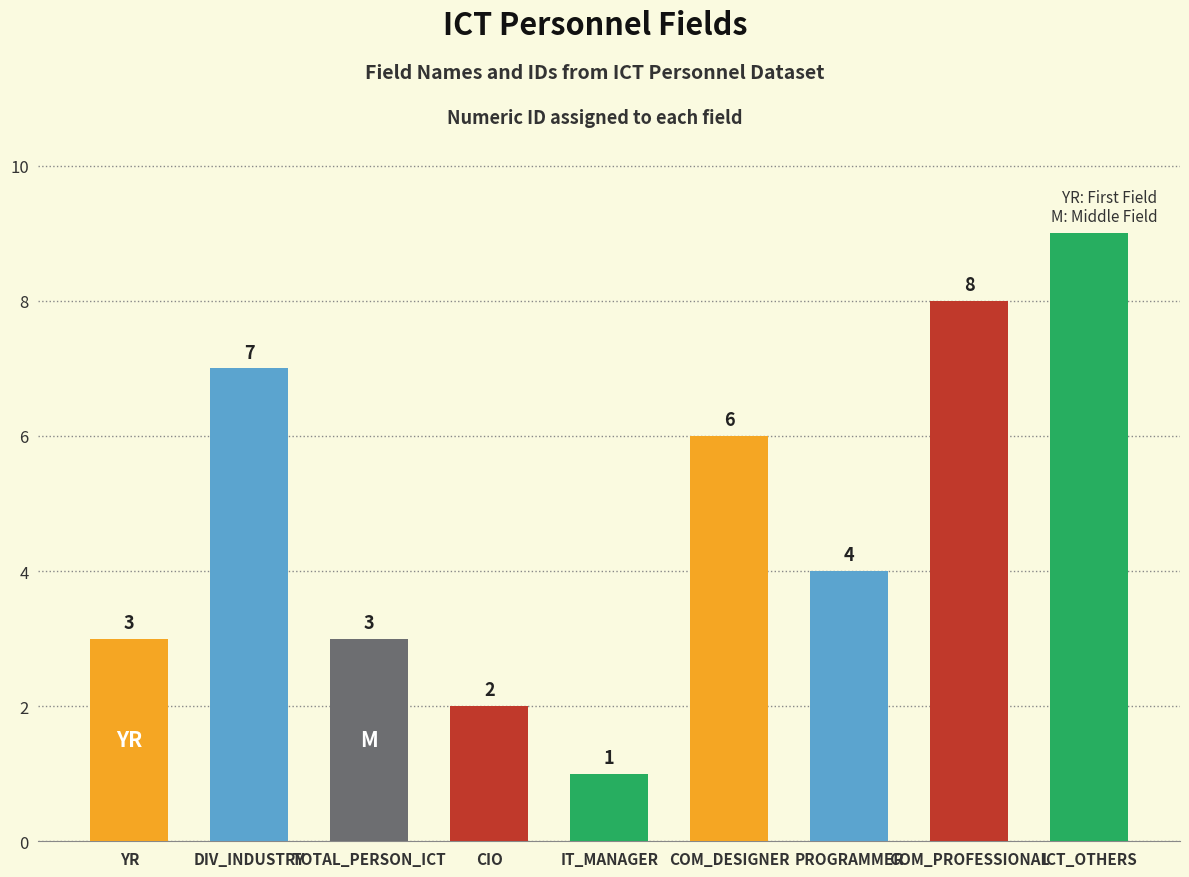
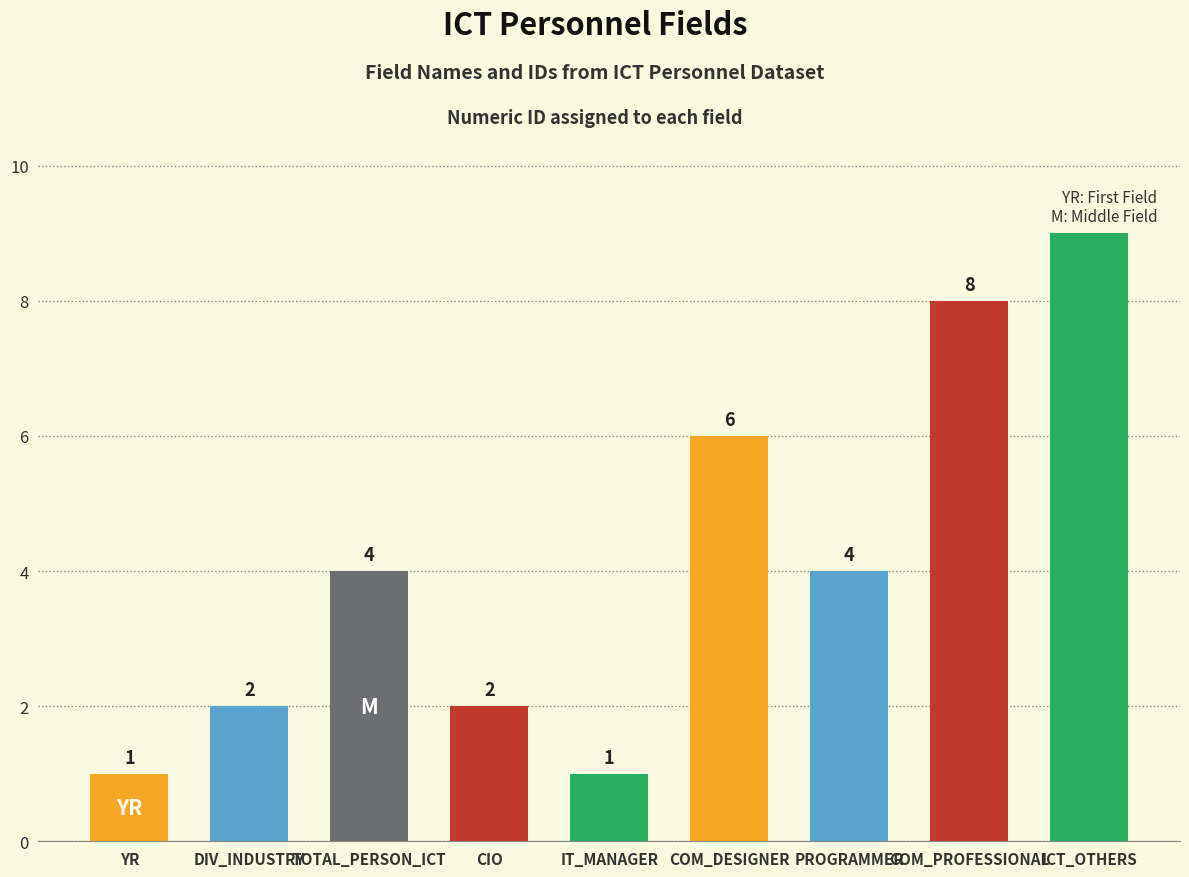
  {
-   "YR": 3,
-   "DIV_INDUSTRY": 7,
-   "TOTAL_PERSON_ICT": 3,
+   "YR": 1,
+   "DIV_INDUSTRY": 2,
+   "TOTAL_PERSON_ICT": 4,
    "CIO": 2,
    "IT_MANAGER": 1,
    "COM_DESIGNER": 6,
    "PROGRAMMER": 4,
    "COM_PROFESSIONAL": 8
  }
